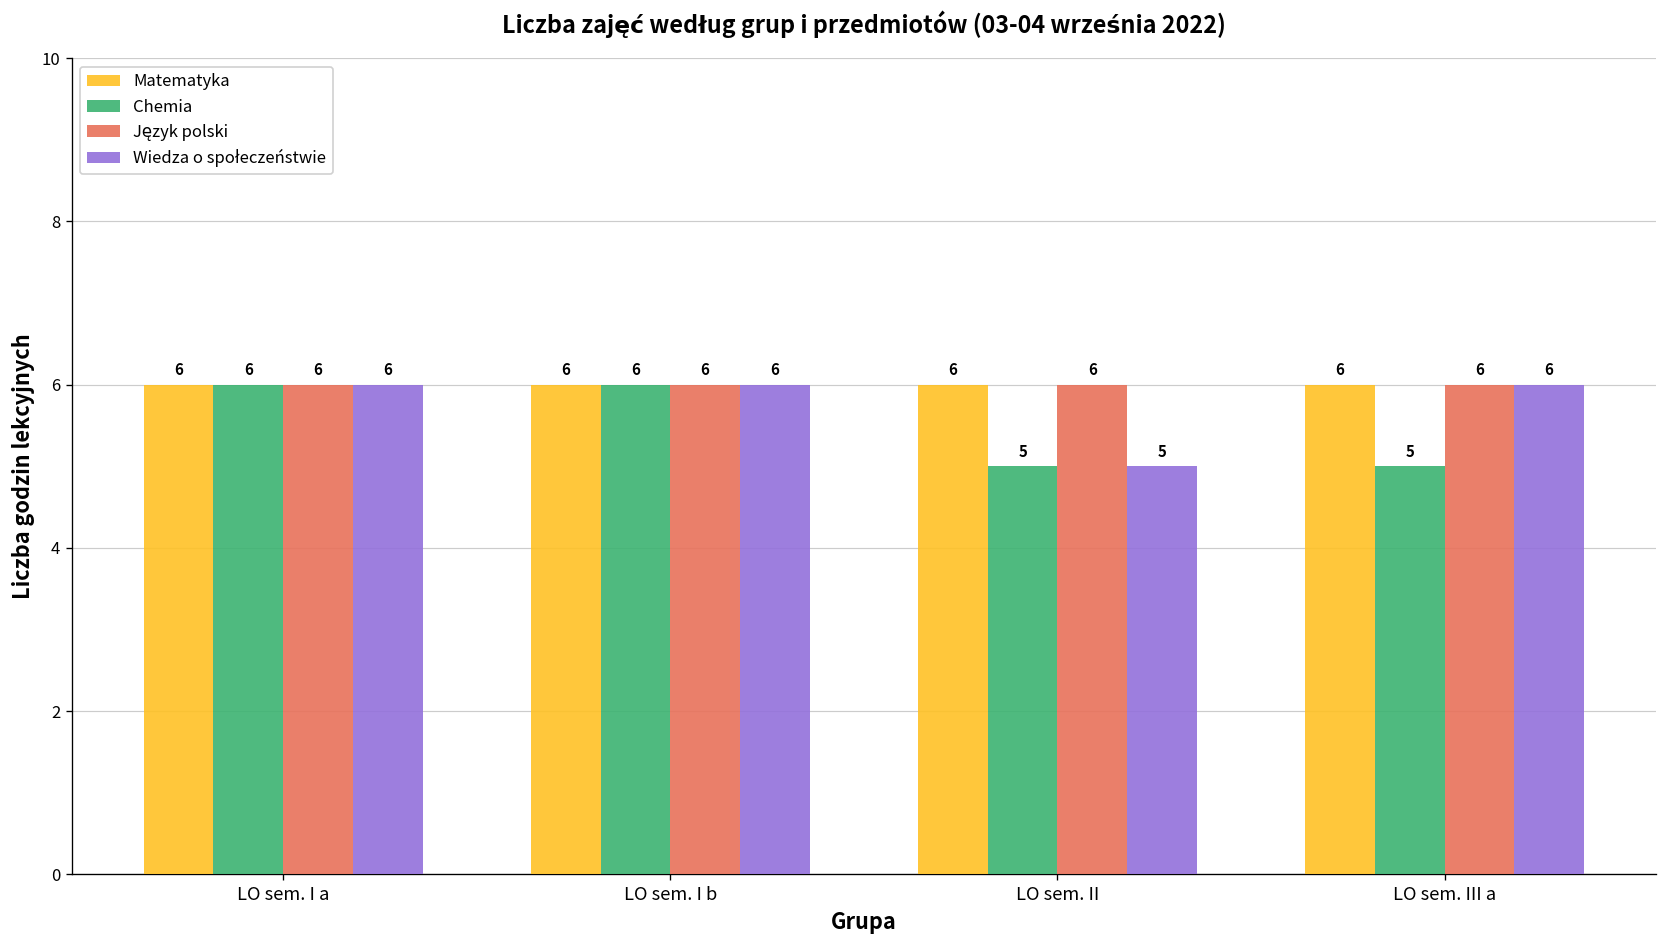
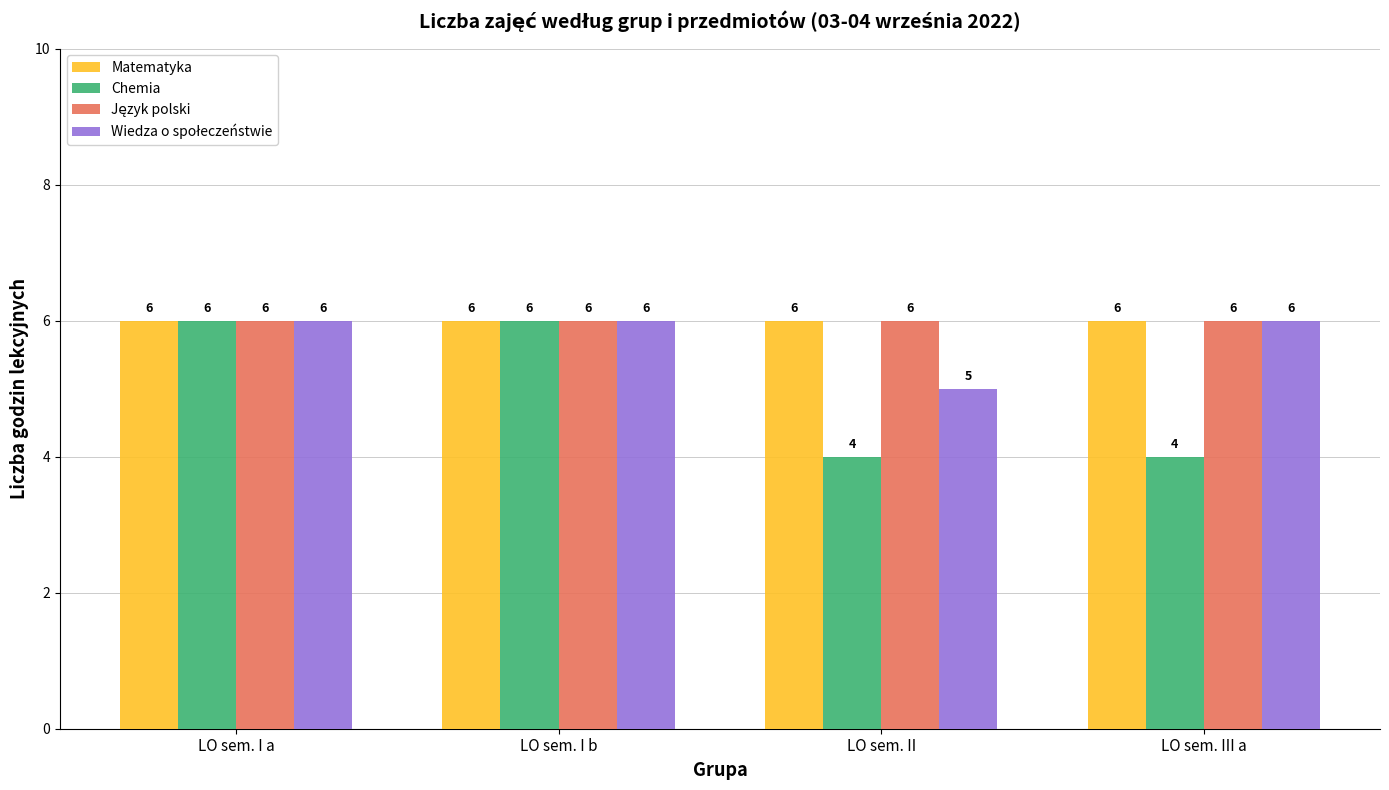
  {
    "Matematyka": {
      "LO sem. I a": 6,
      "LO sem. I b": 6,
      "LO sem. II": 6,
      "LO sem. III a": 6
    },
    "Chemia": {
      "LO sem. I a": 6,
      "LO sem. I b": 6,
-     "LO sem. II": 5,
-     "LO sem. III a": 5
+     "LO sem. II": 4,
+     "LO sem. III a": 4
    },
    "Język polski": {
      "LO sem. I a": 6,
      "LO sem. I b": 6,
      "LO sem. II": 6,
      "LO sem. III a": 6
    },
    "Wiedza o społeczeństwie": {
      "LO sem. I a": 6,
      "LO sem. I b": 6,
      "LO sem. II": 5,
      "LO sem. III a": 6
    }
  }
